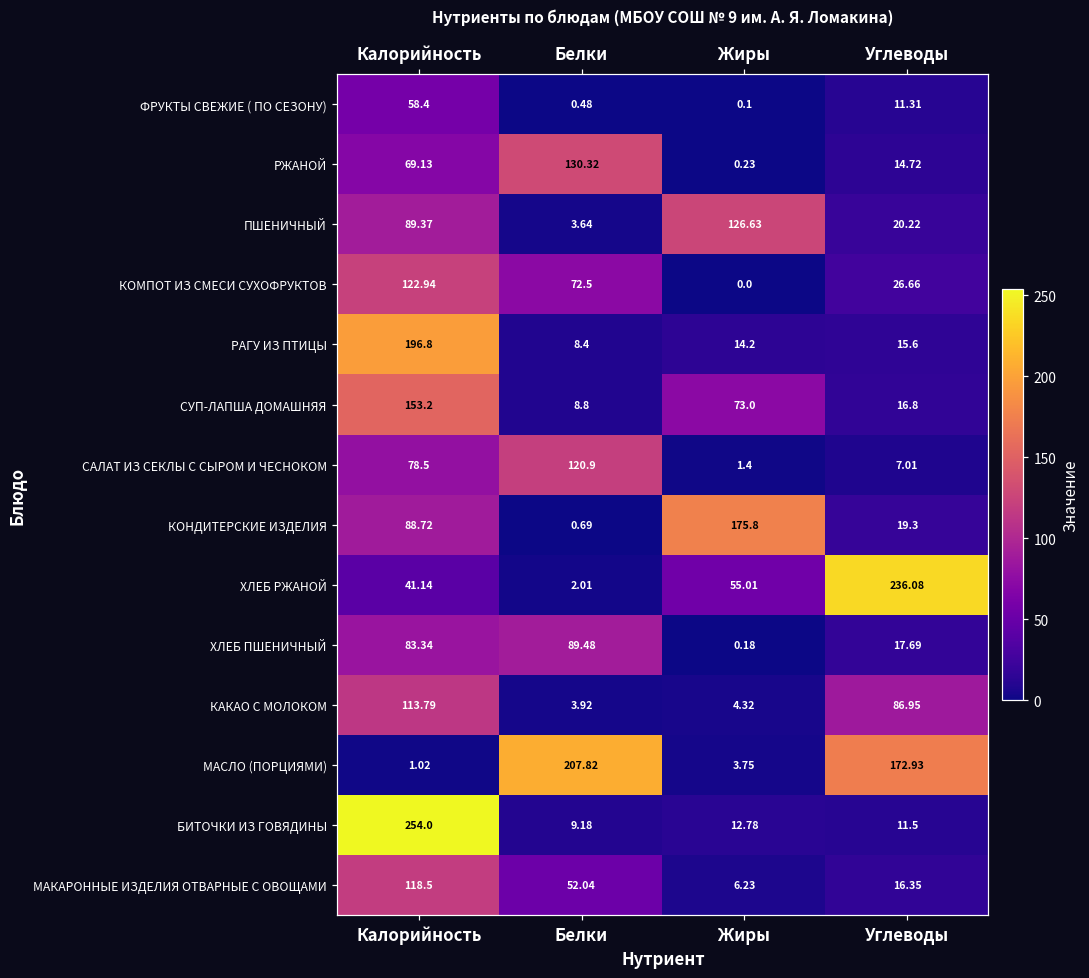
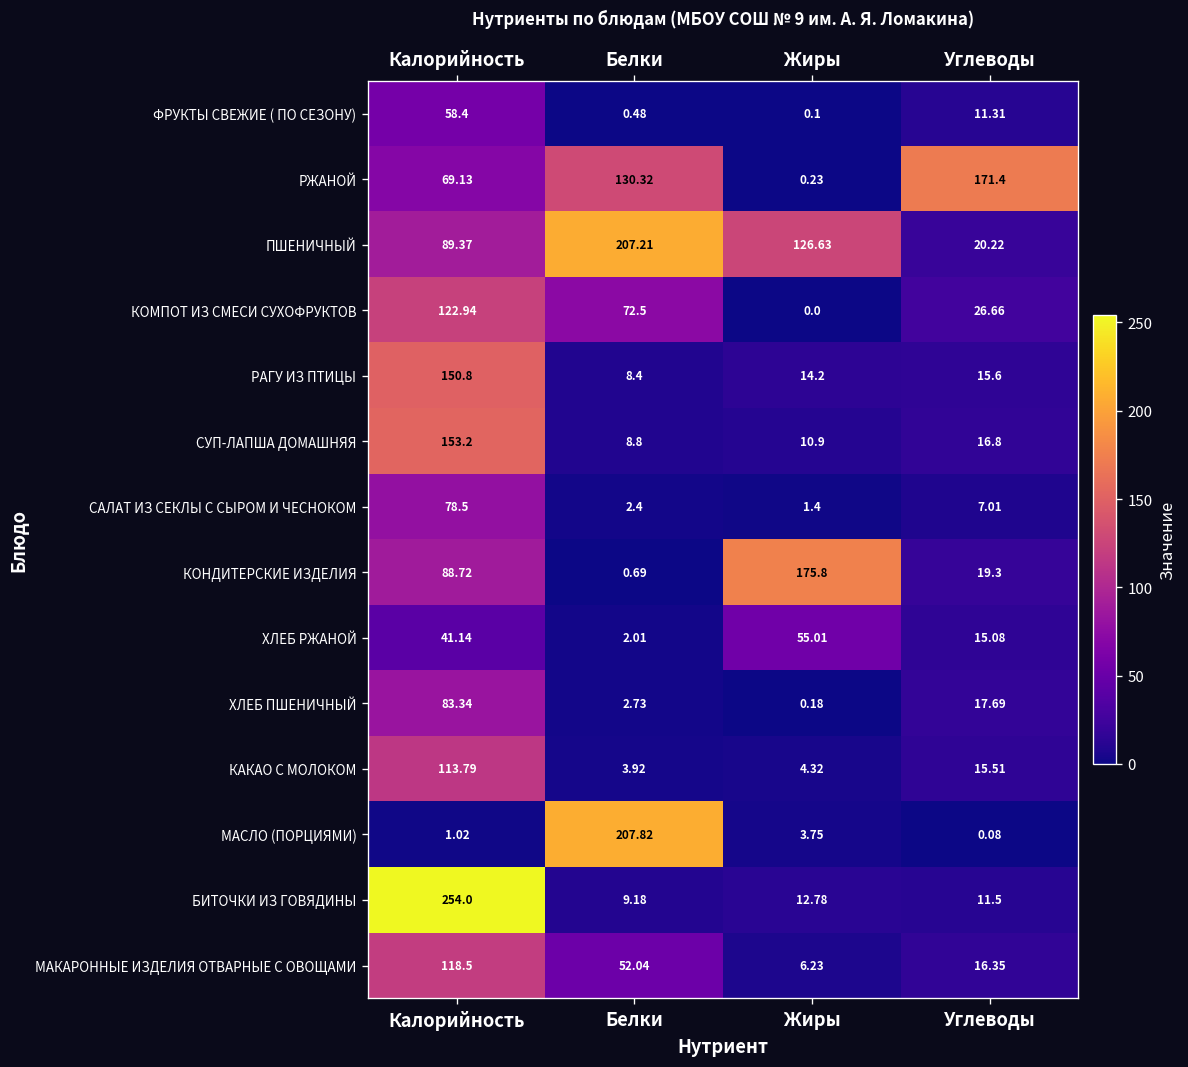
  {
    "ФРУКТЫ СВЕЖИЕ ( ПО СЕЗОНУ)": {
      "Калорийность": 58.4,
      "Белки": 0.48,
      "Жиры": 0.1,
      "Углеводы": 11.31
    },
    "РЖАНОЙ": {
      "Калорийность": 69.13,
      "Белки": 130.32,
      "Жиры": 0.23,
-     "Углеводы": 14.72
+     "Углеводы": 171.4
    },
    "ПШЕНИЧНЫЙ": {
      "Калорийность": 89.37,
-     "Белки": 3.64,
+     "Белки": 207.21,
      "Жиры": 126.63,
      "Углеводы": 20.22
    },
    "КОМПОТ ИЗ СМЕСИ СУХОФРУКТОВ": {
      "Калорийность": 122.94,
      "Белки": 72.5,
      "Жиры": 0.0,
      "Углеводы": 26.66
    },
    "РАГУ ИЗ ПТИЦЫ": {
-     "Калорийность": 196.8,
+     "Калорийность": 150.8,
      "Белки": 8.4,
      "Жиры": 14.2,
      "Углеводы": 15.6
    },
    "СУП-ЛАПША ДОМАШНЯЯ": {
      "Калорийность": 153.2,
      "Белки": 8.8,
-     "Жиры": 73.0,
+     "Жиры": 10.9,
      "Углеводы": 16.8
    },
    "САЛАТ ИЗ СЕКЛЫ С СЫРОМ И ЧЕСНОКОМ": {
      "Калорийность": 78.5,
-     "Белки": 120.9,
+     "Белки": 2.4,
      "Жиры": 1.4,
      "Углеводы": 7.01
    },
    "КОНДИТЕРСКИЕ ИЗДЕЛИЯ": {
      "Калорийность": 88.72,
      "Белки": 0.69,
      "Жиры": 175.8,
      "Углеводы": 19.3
    },
    "ХЛЕБ РЖАНОЙ": {
      "Калорийность": 41.14,
      "Белки": 2.01,
      "Жиры": 55.01,
-     "Углеводы": 236.08
+     "Углеводы": 15.08
    },
    "ХЛЕБ ПШЕНИЧНЫЙ": {
      "Калорийность": 83.34,
-     "Белки": 89.48,
+     "Белки": 2.73,
      "Жиры": 0.18,
      "Углеводы": 17.69
    },
    "КАКАО С МОЛОКОМ": {
      "Калорийность": 113.79,
      "Белки": 3.92,
      "Жиры": 4.32,
-     "Углеводы": 86.95
+     "Углеводы": 15.51
    },
    "МАСЛО (ПОРЦИЯМИ)": {
      "Калорийность": 1.02,
      "Белки": 207.82,
      "Жиры": 3.75,
-     "Углеводы": 172.93
+     "Углеводы": 0.08
    },
    "БИТОЧКИ ИЗ ГОВЯДИНЫ": {
      "Калорийность": 254.0,
      "Белки": 9.18,
      "Жиры": 12.78,
      "Углеводы": 11.5
    },
    "МАКАРОННЫЕ ИЗДЕЛИЯ ОТВАРНЫЕ С ОВОЩАМИ": {
      "Калорийность": 118.5,
      "Белки": 52.04,
      "Жиры": 6.23,
      "Углеводы": 16.35
    }
  }
